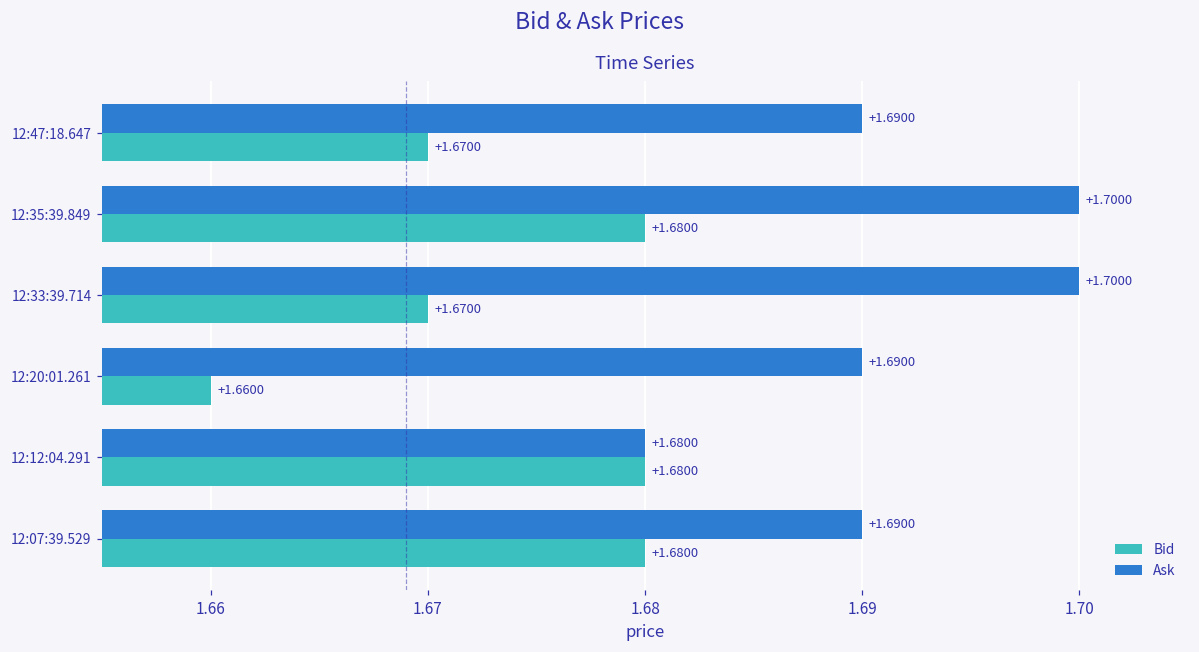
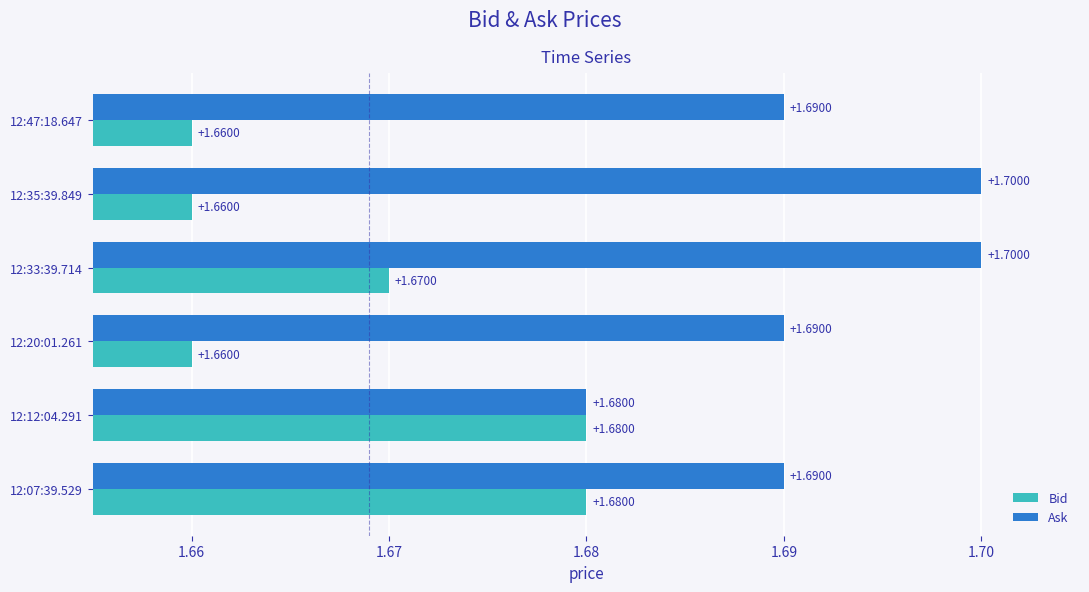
  {
    "Bid": {
-     "12:47:18.647": "+1.6700",
-     "12:35:39.849": "+1.6800",
+     "12:47:18.647": "+1.6600",
+     "12:35:39.849": "+1.6600",
      "12:33:39.714": "+1.6700",
      "12:20:01.261": "+1.6600",
      "12:12:04.291": "+1.6800",
      "12:07:39.529": "+1.6800"
    },
    "Ask": {
      "12:47:18.647": "+1.6900",
      "12:35:39.849": "+1.7000",
      "12:33:39.714": "+1.7000",
      "12:20:01.261": "+1.6900",
      "12:12:04.291": "+1.6800",
      "12:07:39.529": "+1.6900"
    }
  }
